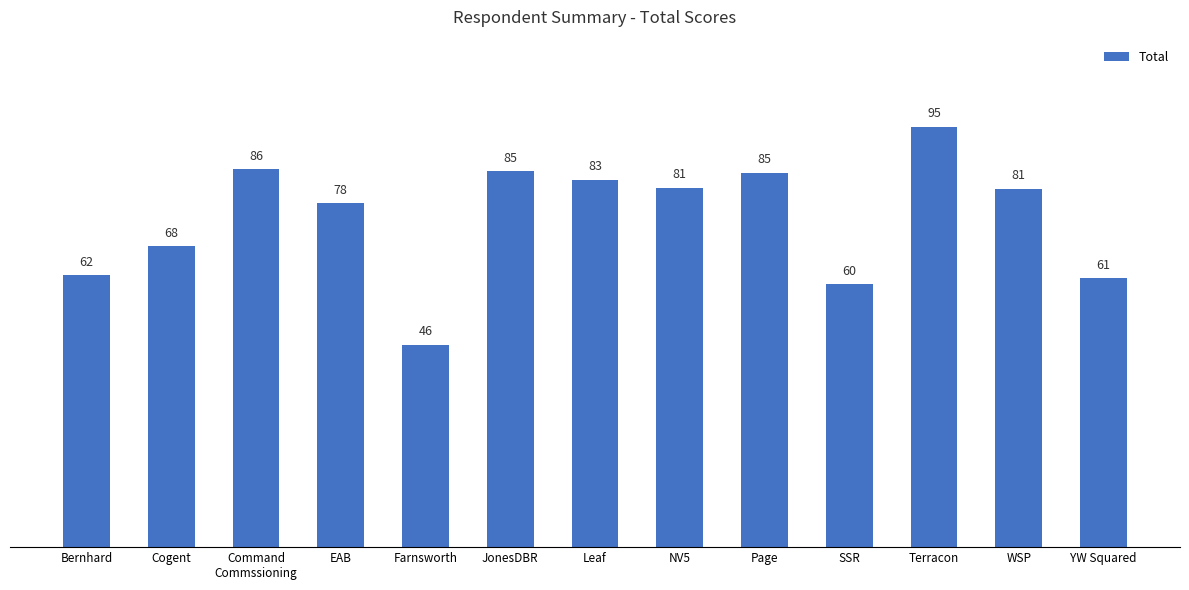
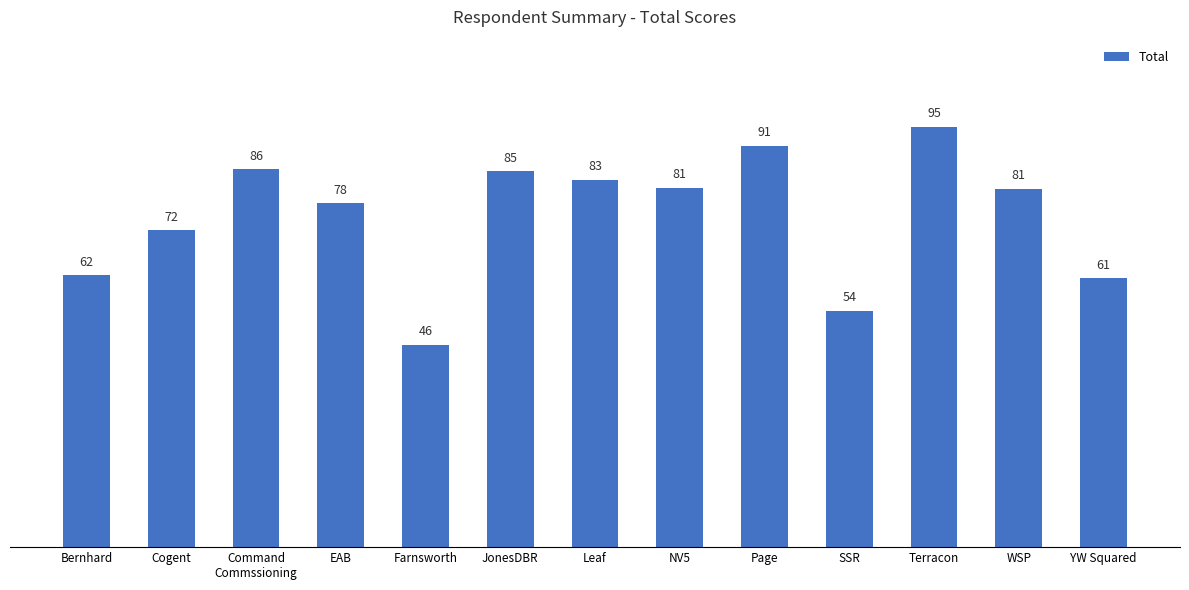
  {
    "Bernhard": 62,
-   "Cogent": 68,
+   "Cogent": 72,
    "Command Commssioning": 86,
    "EAB": 78,
    "Farnsworth": 46,
    "JonesDBR": 85,
    "Leaf": 83,
    "NV5": 81,
-   "Page": 85,
-   "SSR": 60,
+   "Page": 91,
+   "SSR": 54,
    "Terracon": 95,
    "WSP": 81,
    "YW Squared": 61
  }
